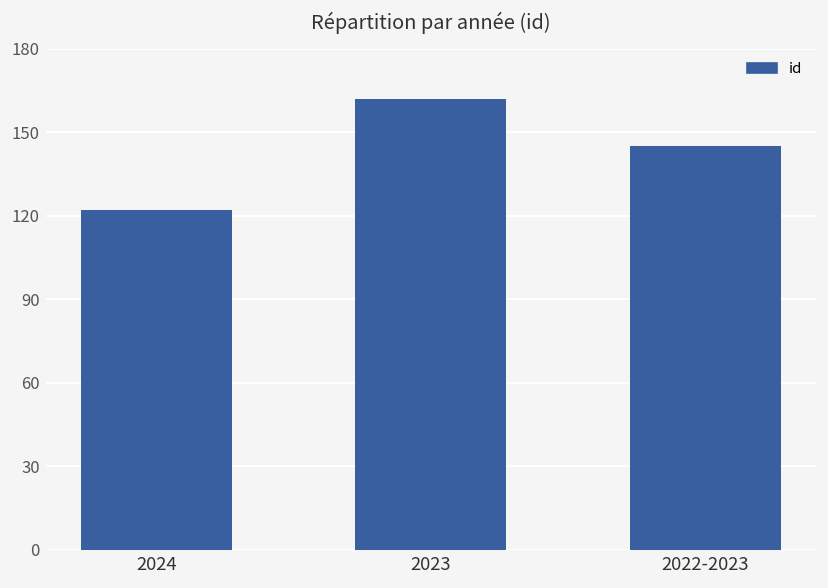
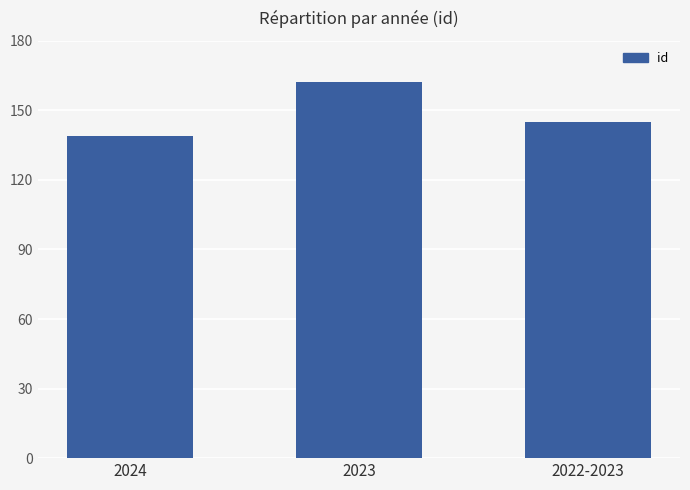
  {
-   "2024": 122,
+   "2024": 139,
    "2023": 162,
    "2022-2023": 145
  }
